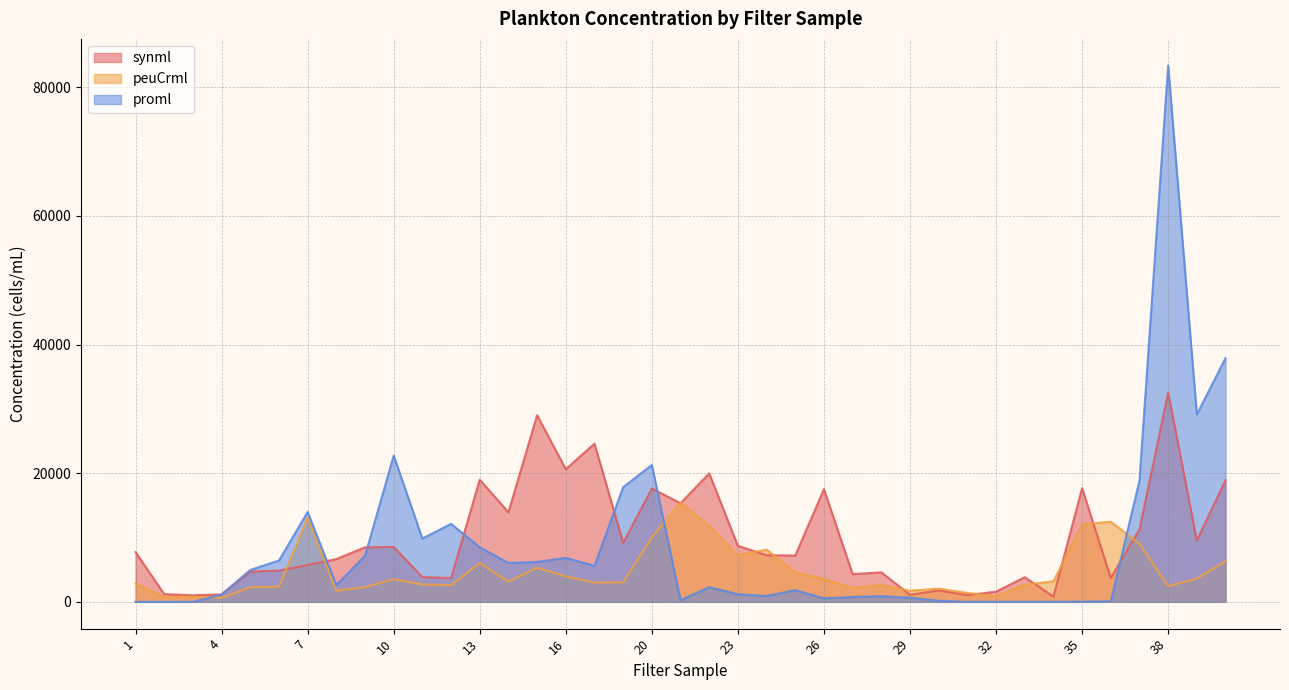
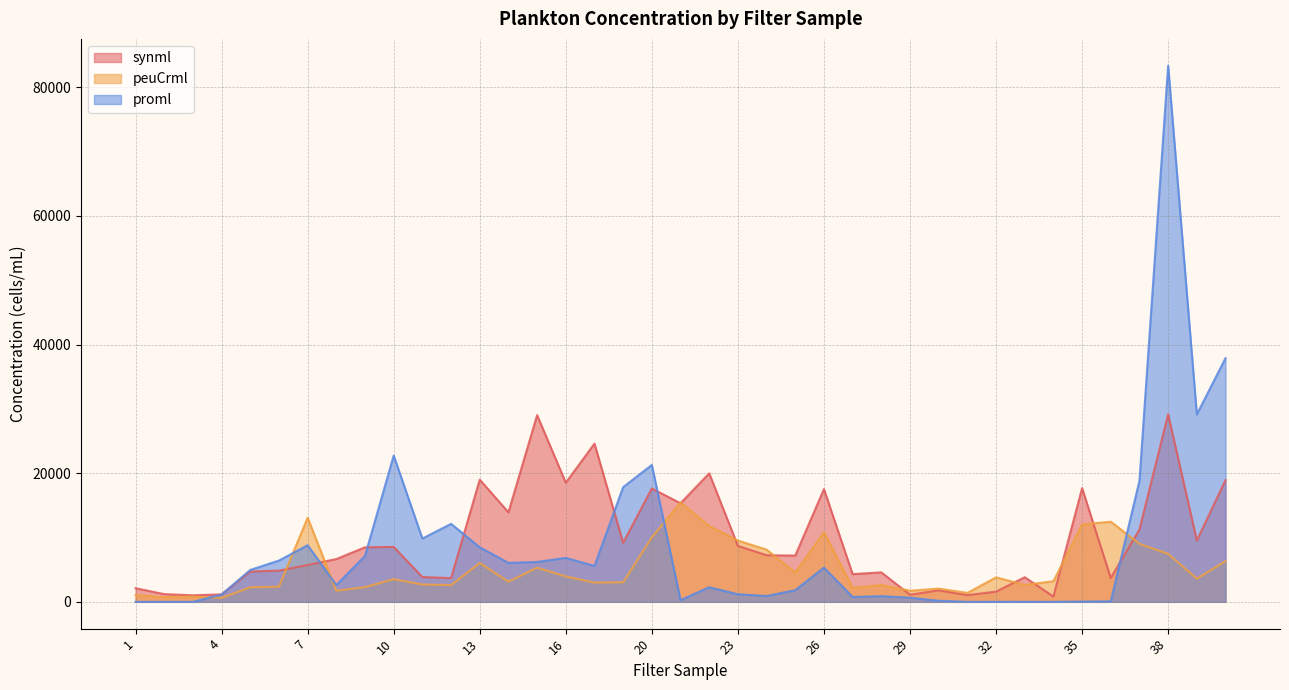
  {
    "synml": {
-     "1": 8000,
+     "1": 2000,
      "7": 6000,
      "10": 9000,
      "13": 19000,
-     "16": 21000,
+     "16": 19000,
      "20": 18000,
      "23": 9000,
      "26": 18000,
      "29": 1000,
      "32": 2000,
      "35": 18000,
-     "38": 33000
+     "38": 29000
    },
    "peuCrml": {
-     "1": 3000,
+     "1": 1000,
      "4": 1000,
      "7": 13000,
      "10": 4000,
      "13": 6000,
      "16": 4000,
      "20": 10000,
-     "23": 7000,
-     "26": 4000,
+     "23": 10000,
+     "26": 11000,
      "29": 2000,
-     "32": 1000,
+     "32": 4000,
      "35": 12000,
-     "38": 2000
+     "38": 7000
    },
    "proml": {
      "1": 0,
-     "7": 14000,
+     "7": 9000,
      "10": 23000,
      "13": 8000,
      "16": 7000,
      "20": 21000,
      "23": 1000,
-     "26": 1000,
+     "26": 5000,
      "29": 1000,
      "32": 0,
      "35": 0,
      "38": 83000
    }
  }
